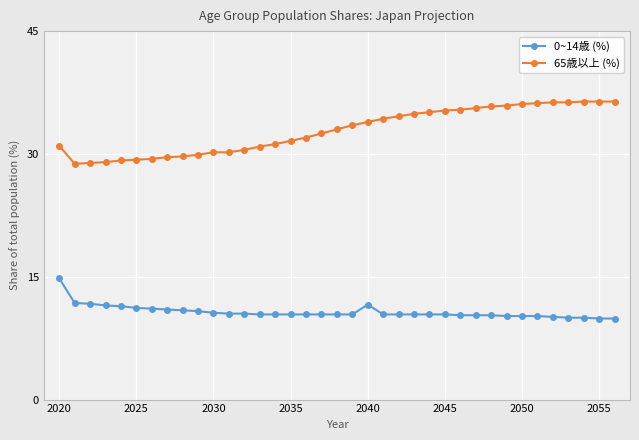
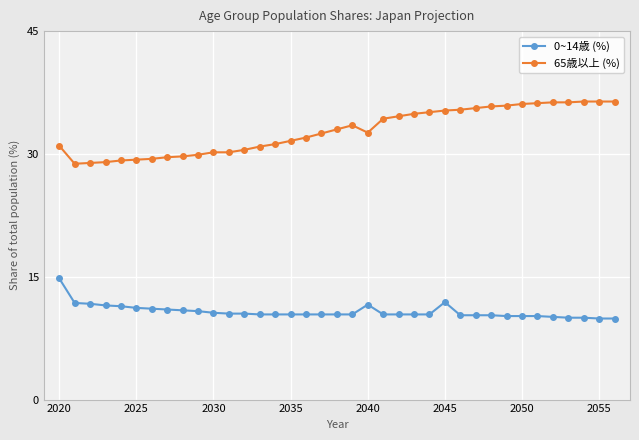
  {
    "0~14歳 (%)": {
      "2020": 15,
      "2025": 11,
      "2030": 11,
      "2035": 10,
      "2040": 12,
-     "2045": 10,
+     "2045": 12,
      "2050": 10,
      "2055": 10
    },
    "65歳以上 (%)": {
      "2020": 31,
      "2025": 29,
      "2030": 30,
      "2035": 32,
-     "2040": 34,
+     "2040": 33,
      "2045": 35,
      "2050": 36,
      "2055": 36
    }
  }
